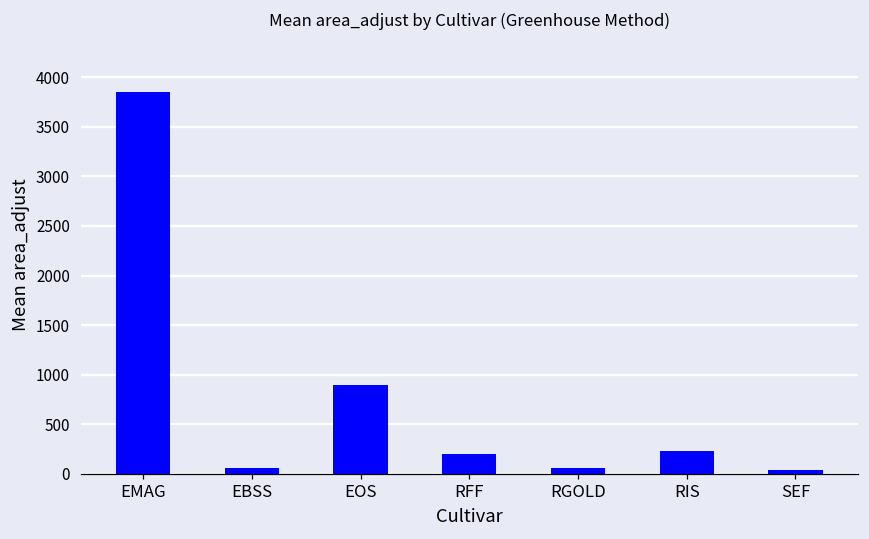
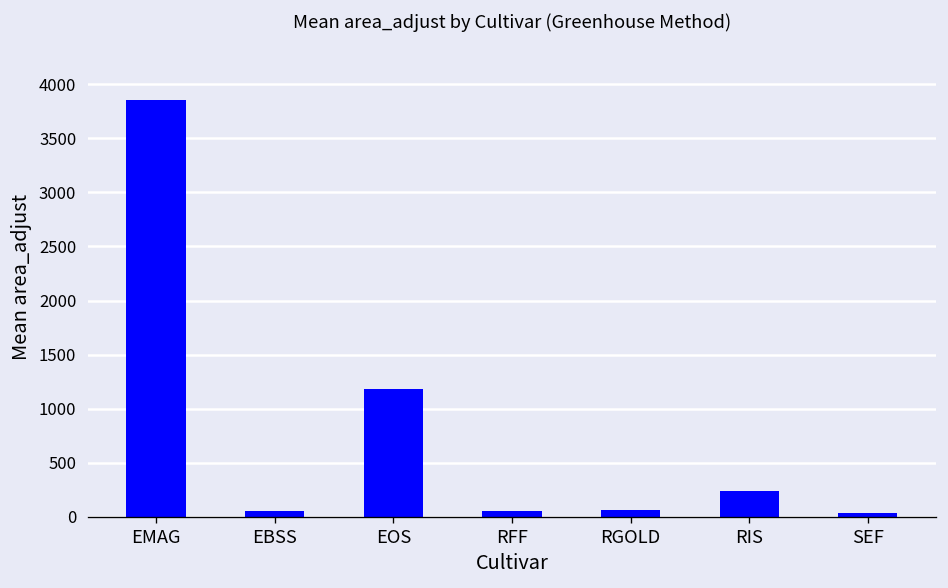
  {
    "EMAG": 3900,
    "EBSS": 100,
-   "EOS": 900,
-   "RFF": 200,
+   "EOS": 1200,
+   "RFF": 100,
    "RGOLD": 100,
    "RIS": 200,
    "SEF": 0
  }
